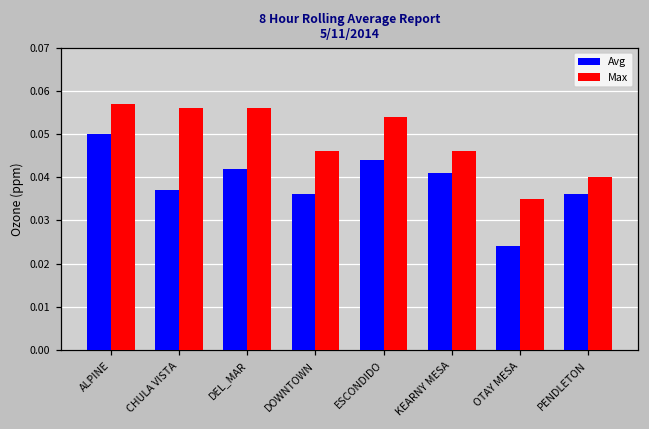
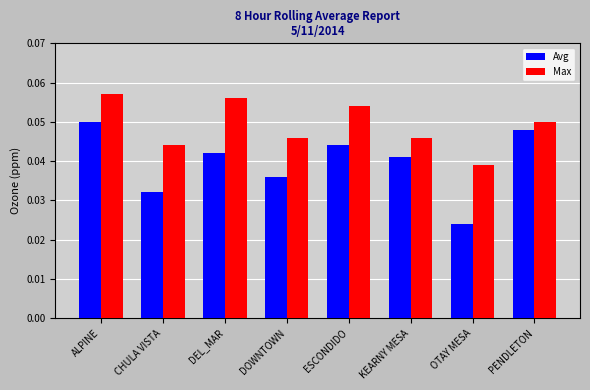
  {
    "Avg": {
      "ALPINE": 0.050,
-     "CHULA VISTA": 0.037,
+     "CHULA VISTA": 0.032,
      "DEL_MAR": 0.042,
      "DOWNTOWN": 0.036,
      "ESCONDIDO": 0.044,
      "KEARNY MESA": 0.041,
      "OTAY MESA": 0.024,
-     "PENDLETON": 0.036
+     "PENDLETON": 0.048
    },
    "Max": {
      "ALPINE": 0.057,
-     "CHULA VISTA": 0.056,
+     "CHULA VISTA": 0.044,
      "DEL_MAR": 0.056,
      "DOWNTOWN": 0.046,
      "ESCONDIDO": 0.054,
      "KEARNY MESA": 0.046,
-     "OTAY MESA": 0.035,
-     "PENDLETON": 0.04
+     "OTAY MESA": 0.039,
+     "PENDLETON": 0.05
    }
  }
